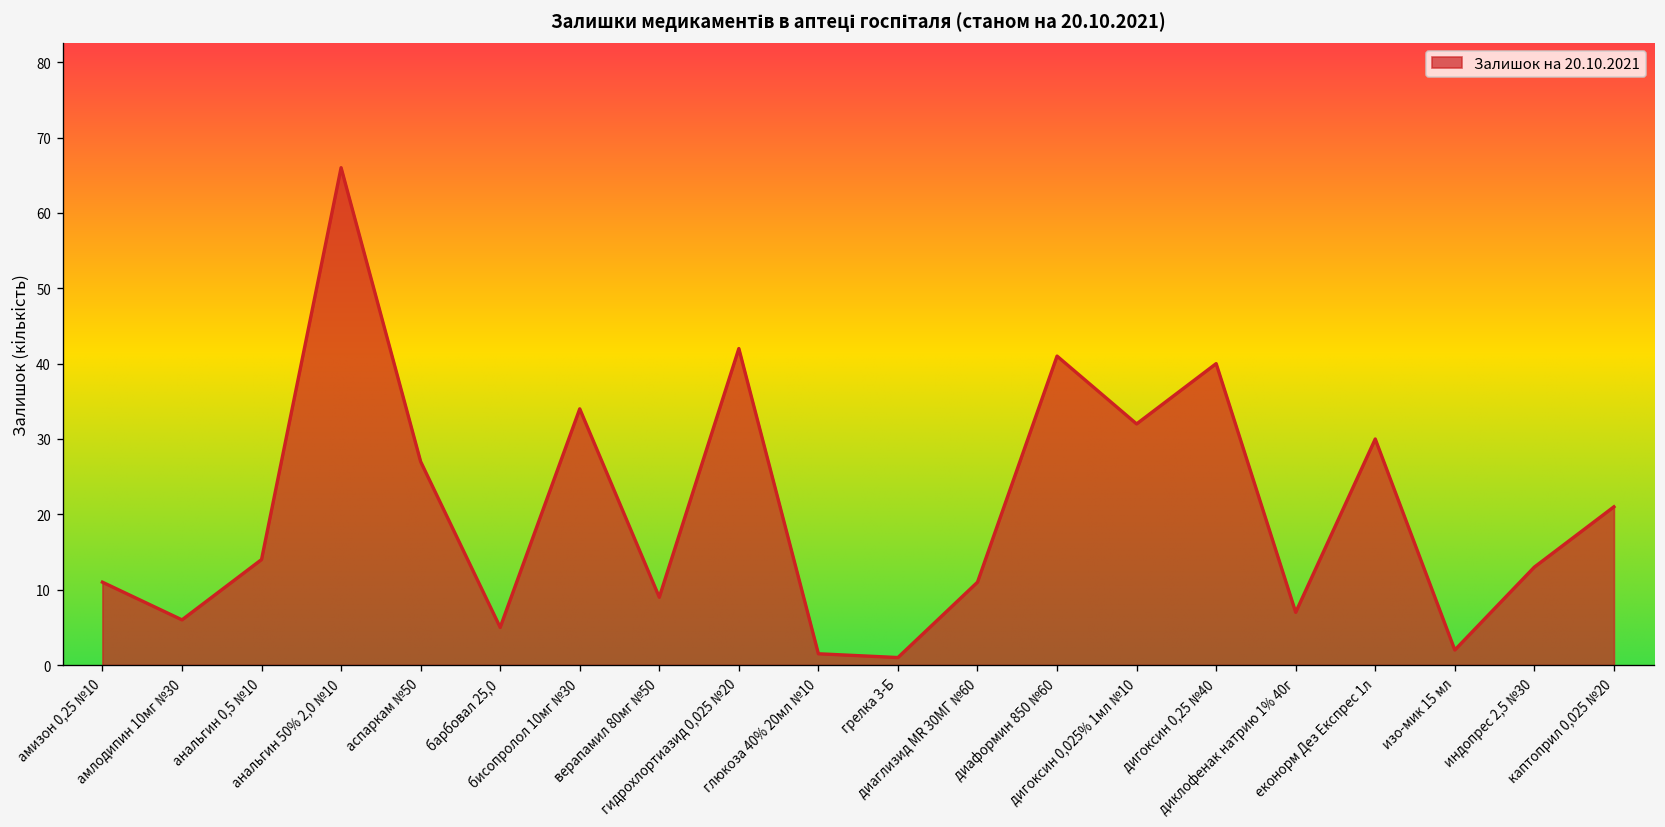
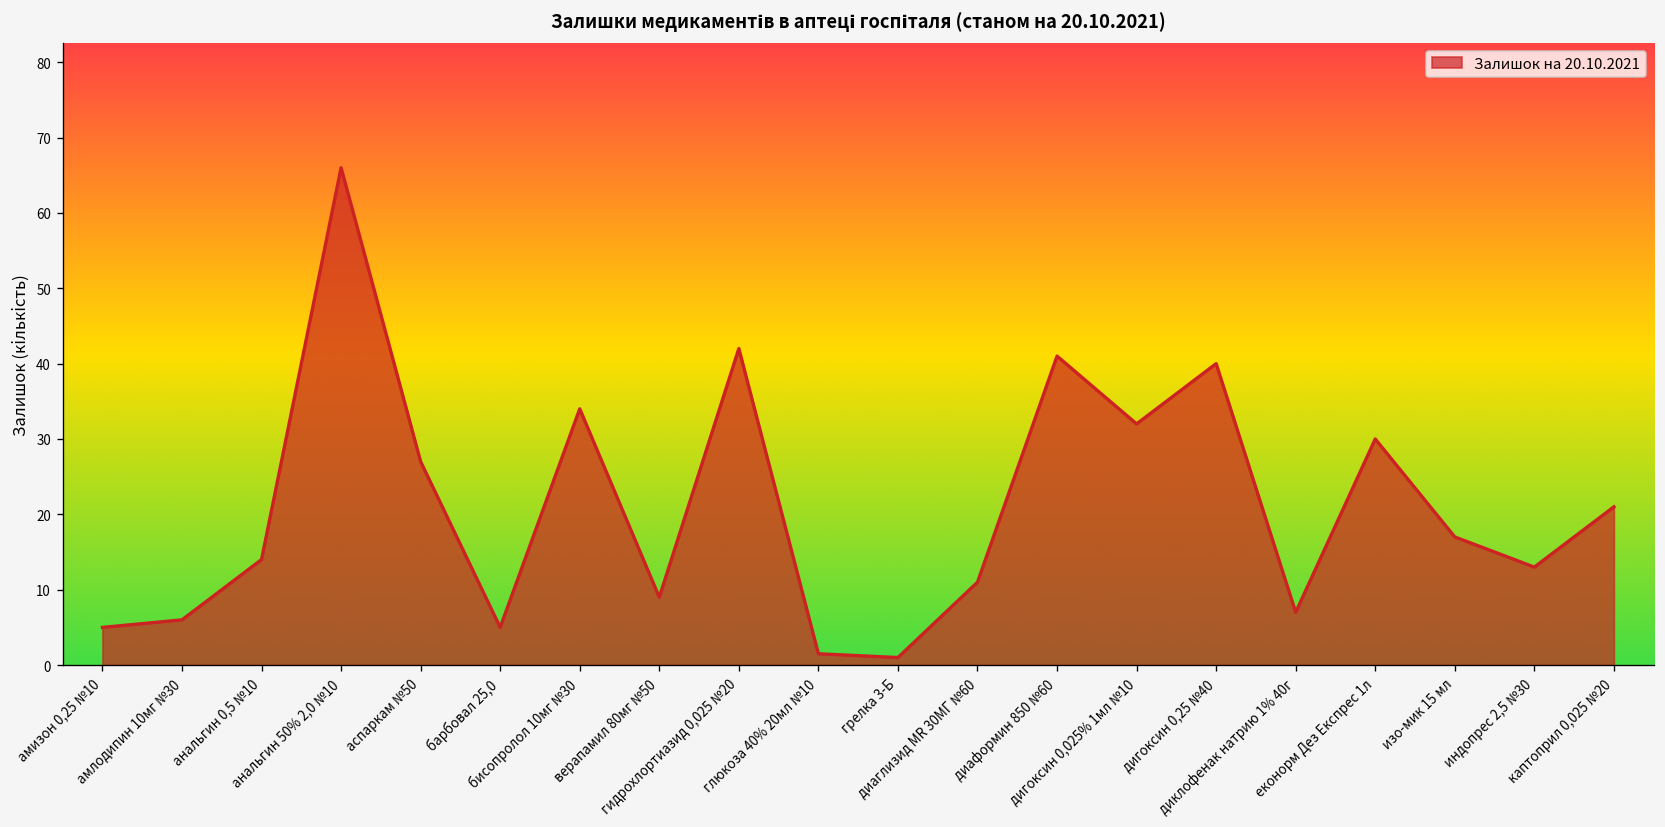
  {
-   "амизон 0,25 №10": 11,
+   "амизон 0,25 №10": 5,
    "амлодипин 10мг №30": 6,
    "анальгин 0,5 №10": 14,
    "анальгин 50% 2,0 №10": 66,
    "аспаркам №50": 27,
    "барбовал 25,0": 5,
    "бисопролол 10мг №30": 34,
    "верапамил 80мг №50": 9,
    "гидрохлортиазид 0,025 №20": 42,
    "глюкоза 40% 20мл №10": 2,
    "грелка 3-Б": 1,
    "диаглизид МR 30МГ №60": 11,
    "диаформин 850 №60": 41,
    "дигоксин 0,025% 1мл №10": 32,
    "дигоксин 0,25 №40": 40,
    "диклофенак натрию 1% 40г": 7,
    "еконорм Дез Експрес 1л": 30,
-   "изо-мик 15 мл": 2,
+   "изо-мик 15 мл": 17,
    "индопрес 2,5 №30": 13,
    "каптоприл 0,025 №20": 21
  }
